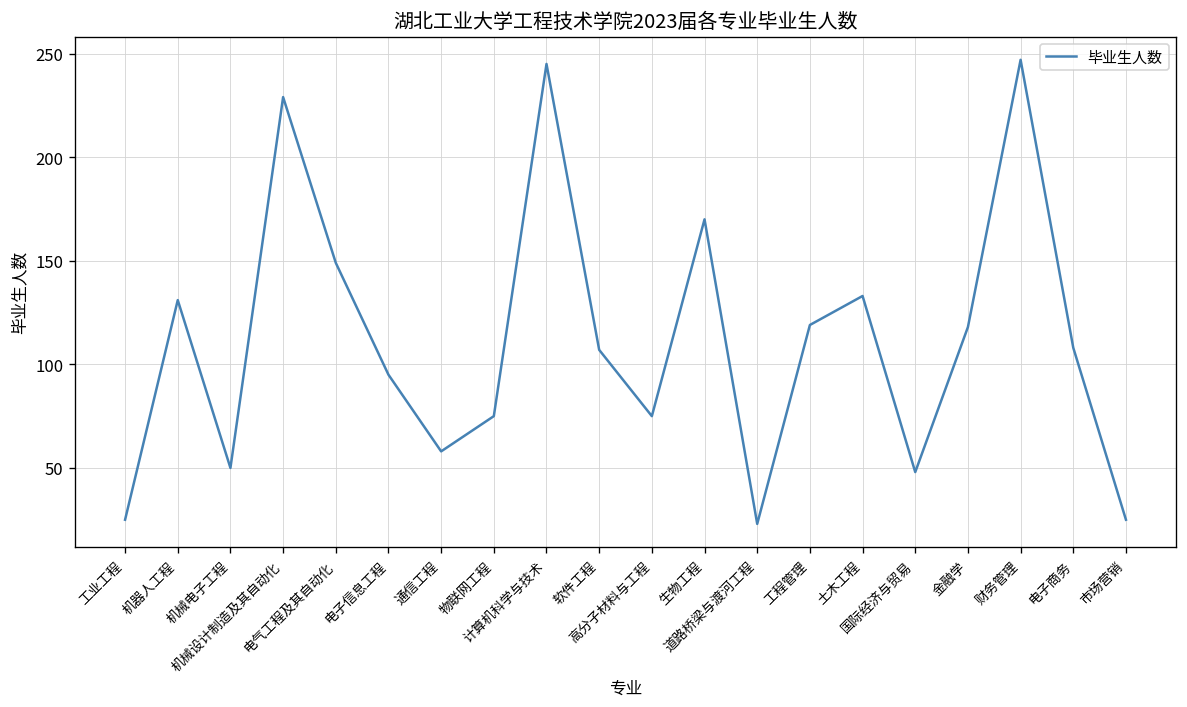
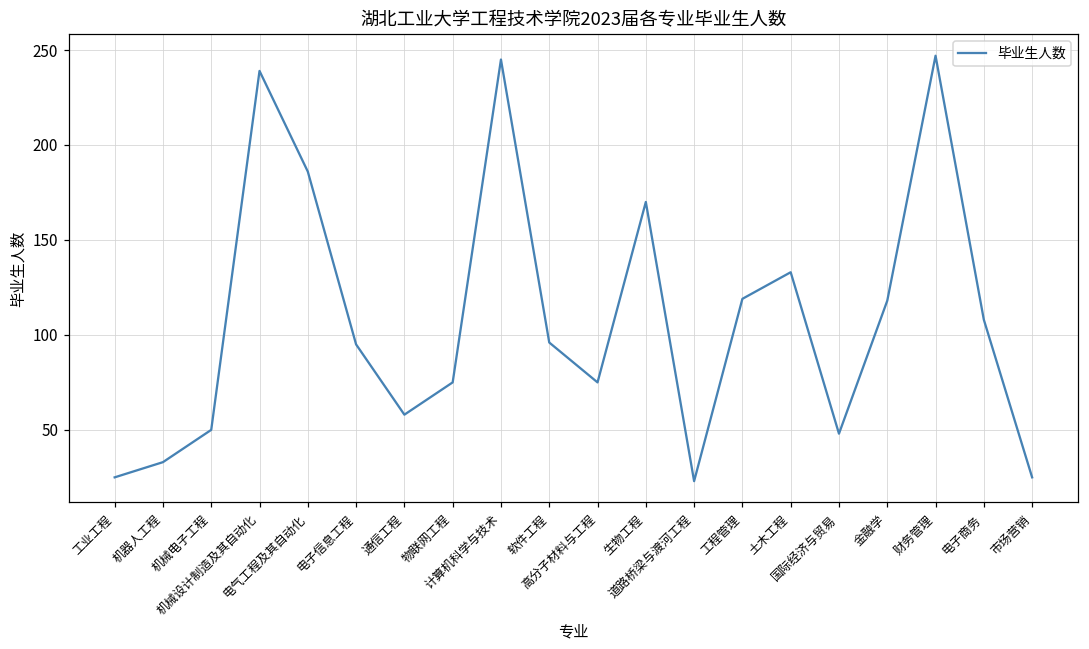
  {
    "工业工程": 25,
-   "机器人工程": 131,
+   "机器人工程": 33,
    "机械电子工程": 50,
-   "机械设计制造及其自动化": 229,
-   "电气工程及其自动化": 149,
+   "机械设计制造及其自动化": 239,
+   "电气工程及其自动化": 186,
    "电子信息工程": 95,
    "通信工程": 58,
    "物联网工程": 75,
    "计算机科学与技术": 245,
-   "软件工程": 107,
+   "软件工程": 96,
    "高分子材料与工程": 75,
    "生物工程": 170,
    "道路桥梁与渡河工程": 23,
    "工程管理": 119,
    "土木工程": 133,
    "国际经济与贸易": 48,
    "金融学": 118,
    "财务管理": 247,
    "电子商务": 108,
    "市场营销": 25
  }
